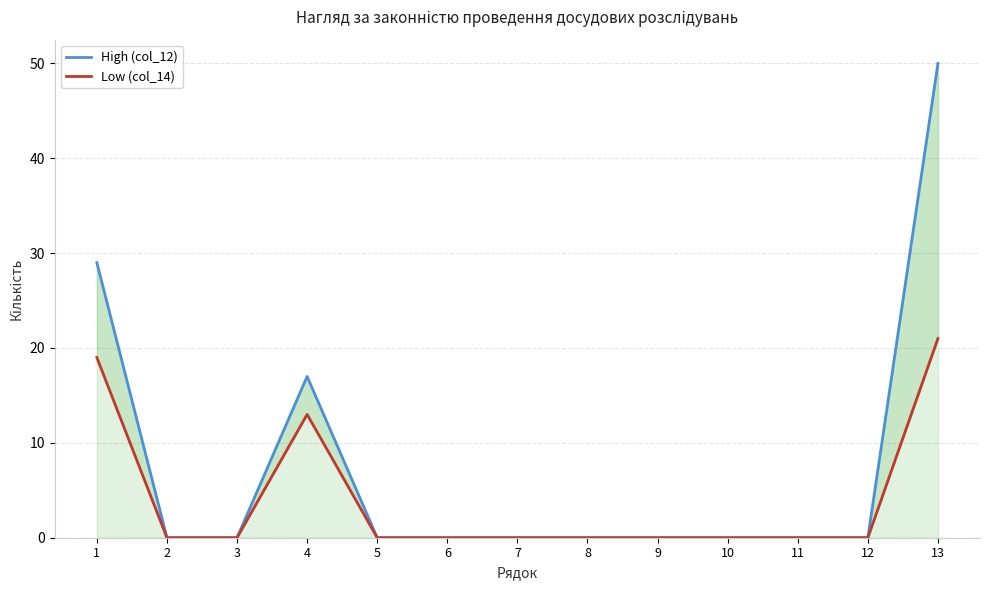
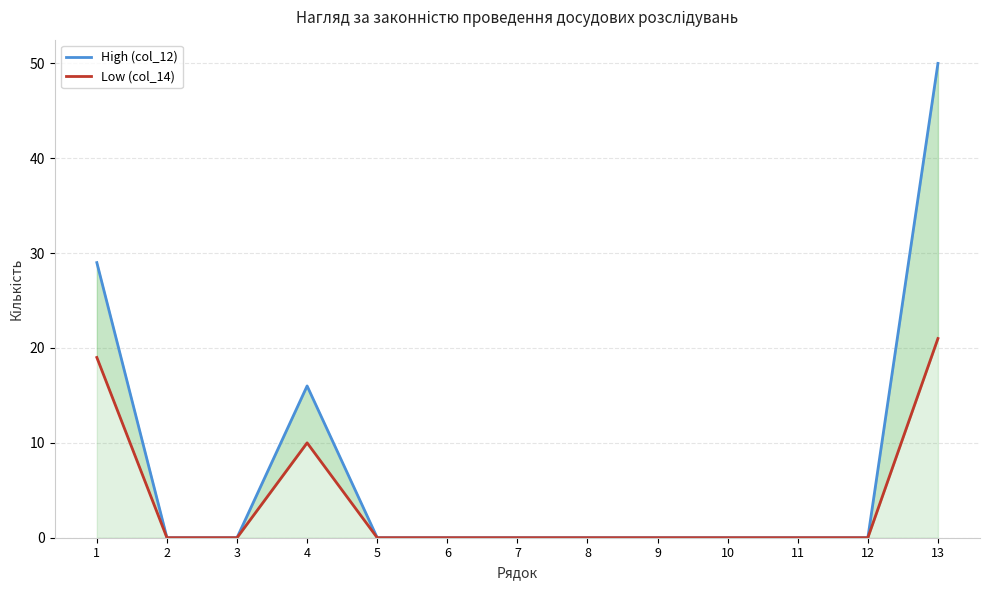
  {
    "High (col_12)": {
      "1": 29,
-     "4": 17,
+     "4": 16,
      "13": 50
    },
    "Low (col_14)": {
      "1": 19,
-     "4": 13,
+     "4": 10,
      "13": 21
    }
  }
